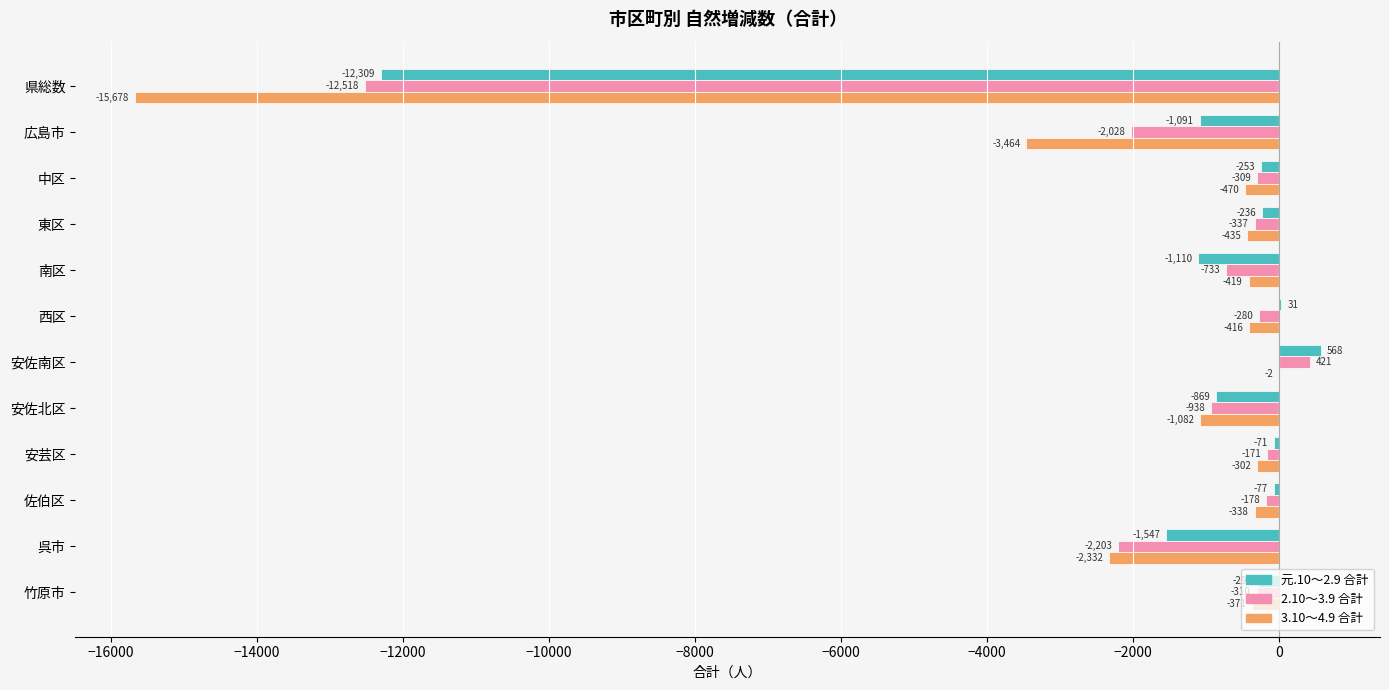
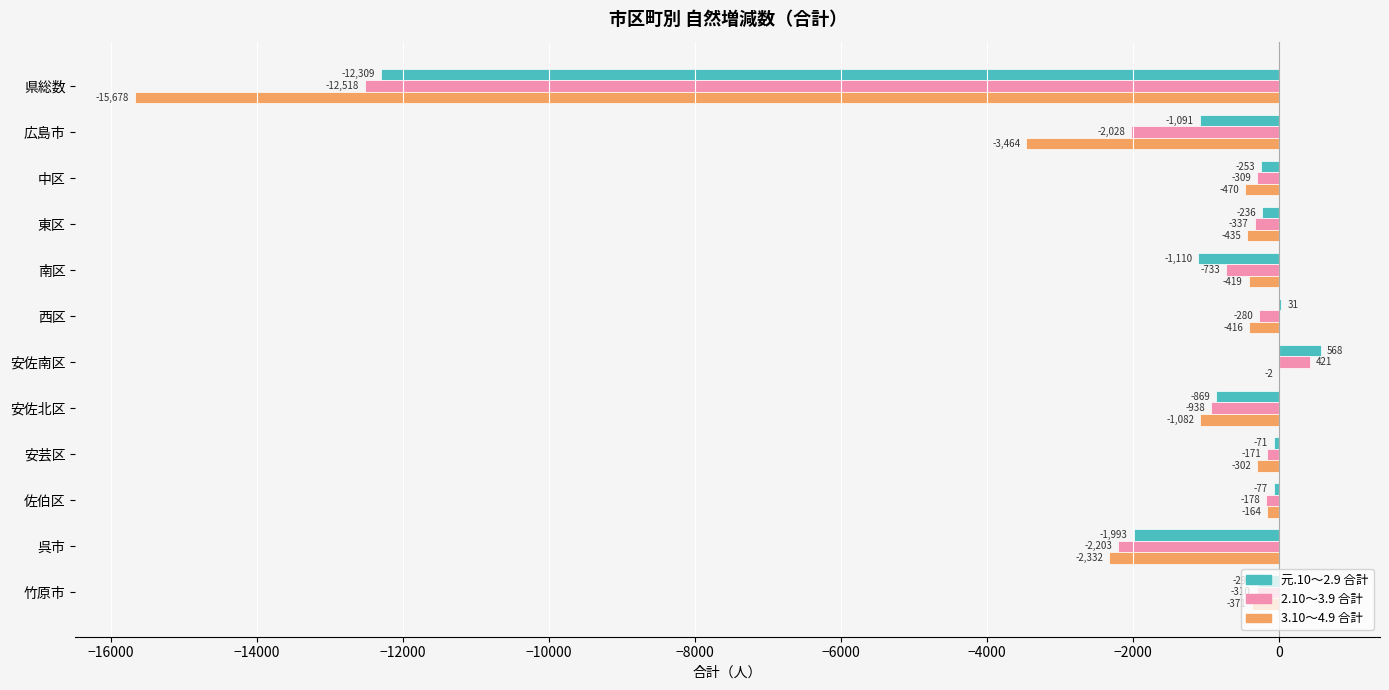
  {
    "元.10～2.9 合計": {
      "県総数": "-12,309",
      "広島市": "-1,091",
      "中区": "-253",
      "東区": "-236",
      "南区": "-1,110",
      "西区": "31",
      "安佐南区": "568",
      "安佐北区": "-869",
      "安芸区": "-71",
      "佐伯区": "-77",
-     "呉市": "-1,547"
+     "呉市": "-1,993"
    },
    "2.10～3.9 合計": {
      "県総数": "-12,518",
      "広島市": "-2,028",
      "中区": "-309",
      "東区": "-337",
      "南区": "-733",
      "西区": "-280",
      "安佐南区": "421",
      "安佐北区": "-938",
      "安芸区": "-171",
      "佐伯区": "-178",
      "呉市": "-2,203"
    },
    "3.10～4.9 合計": {
      "県総数": "-15,678",
      "広島市": "-3,464",
      "中区": "-470",
      "東区": "-435",
      "南区": "-419",
      "西区": "-416",
      "安佐南区": "-2",
      "安佐北区": "-1,082",
      "安芸区": "-302",
-     "佐伯区": "-338",
+     "佐伯区": "-164",
      "呉市": "-2,332"
    }
  }
